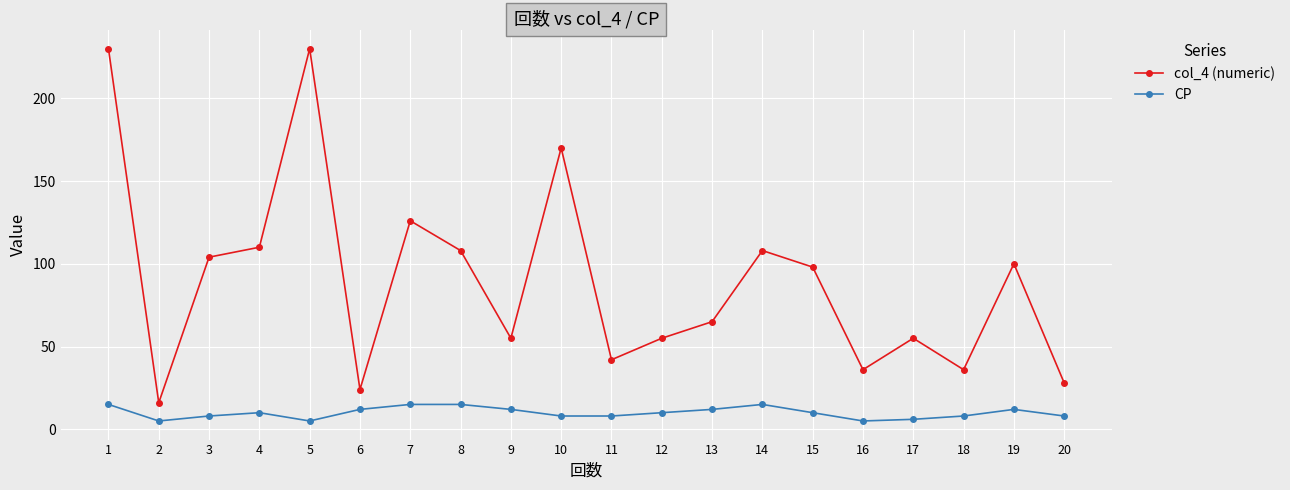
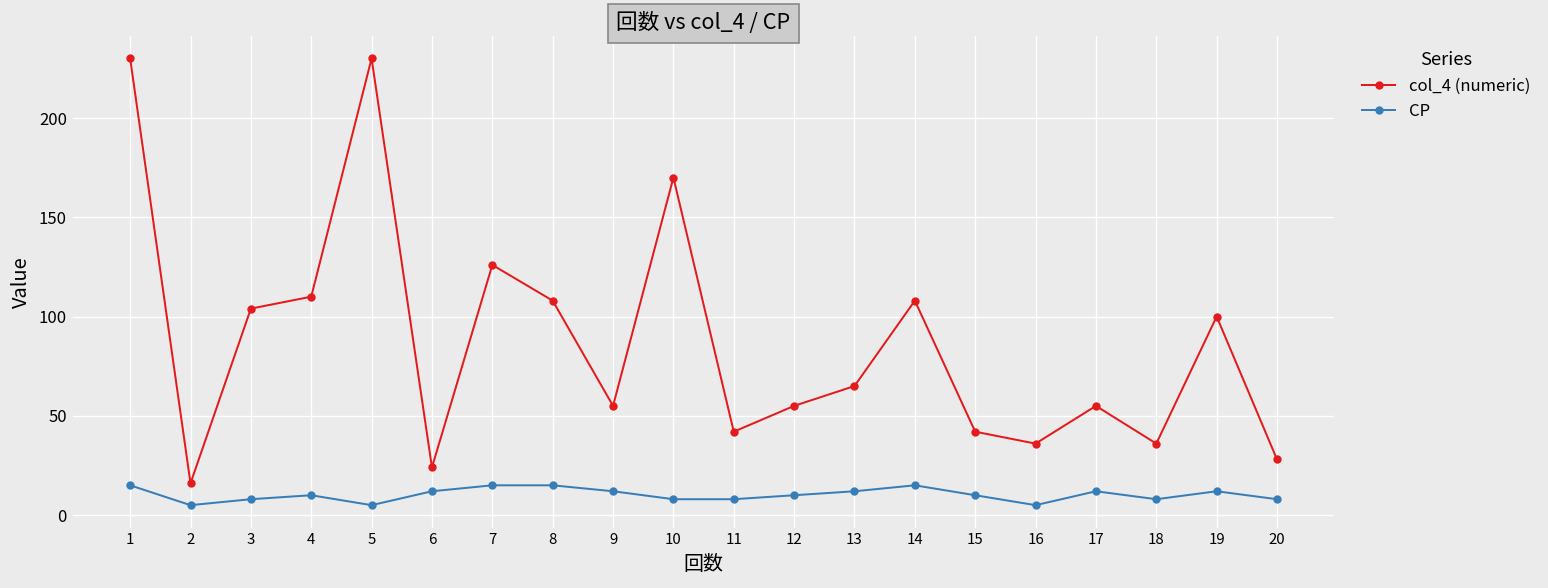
  {
    "col_4 (numeric)": {
      "1": 230,
      "2": 16,
      "3": 104,
      "4": 110,
      "5": 230,
      "6": 24,
      "7": 126,
      "8": 108,
      "9": 55,
      "10": 170,
      "11": 42,
      "12": 55,
      "13": 65,
      "14": 108,
-     "15": 98,
+     "15": 42,
      "16": 36,
      "17": 55,
      "18": 36,
      "19": 100,
      "20": 28
    },
    "CP": {
      "1": 15,
      "2": 5,
      "3": 8,
      "4": 10,
      "5": 5,
      "6": 12,
      "7": 15,
      "8": 15,
      "9": 12,
      "10": 8,
      "11": 8,
      "12": 10,
      "13": 12,
      "14": 15,
      "15": 10,
      "16": 5,
-     "17": 6,
+     "17": 12,
      "18": 8,
      "19": 12,
      "20": 8
    }
  }
